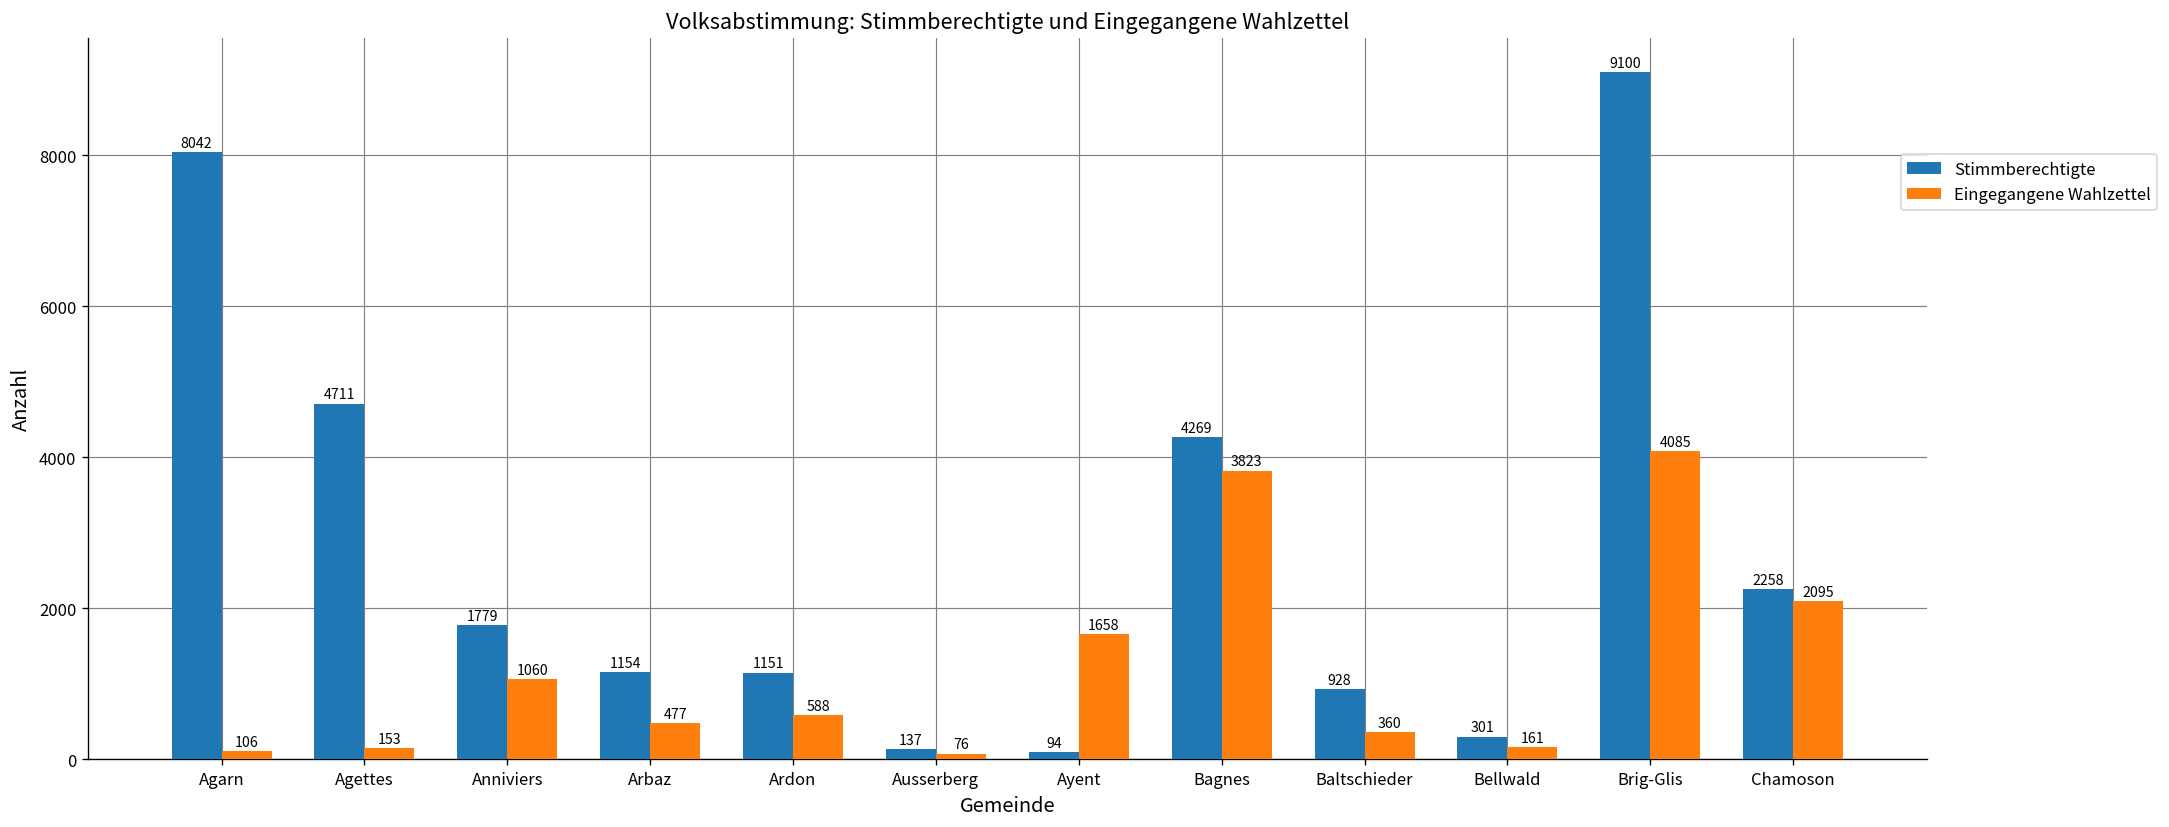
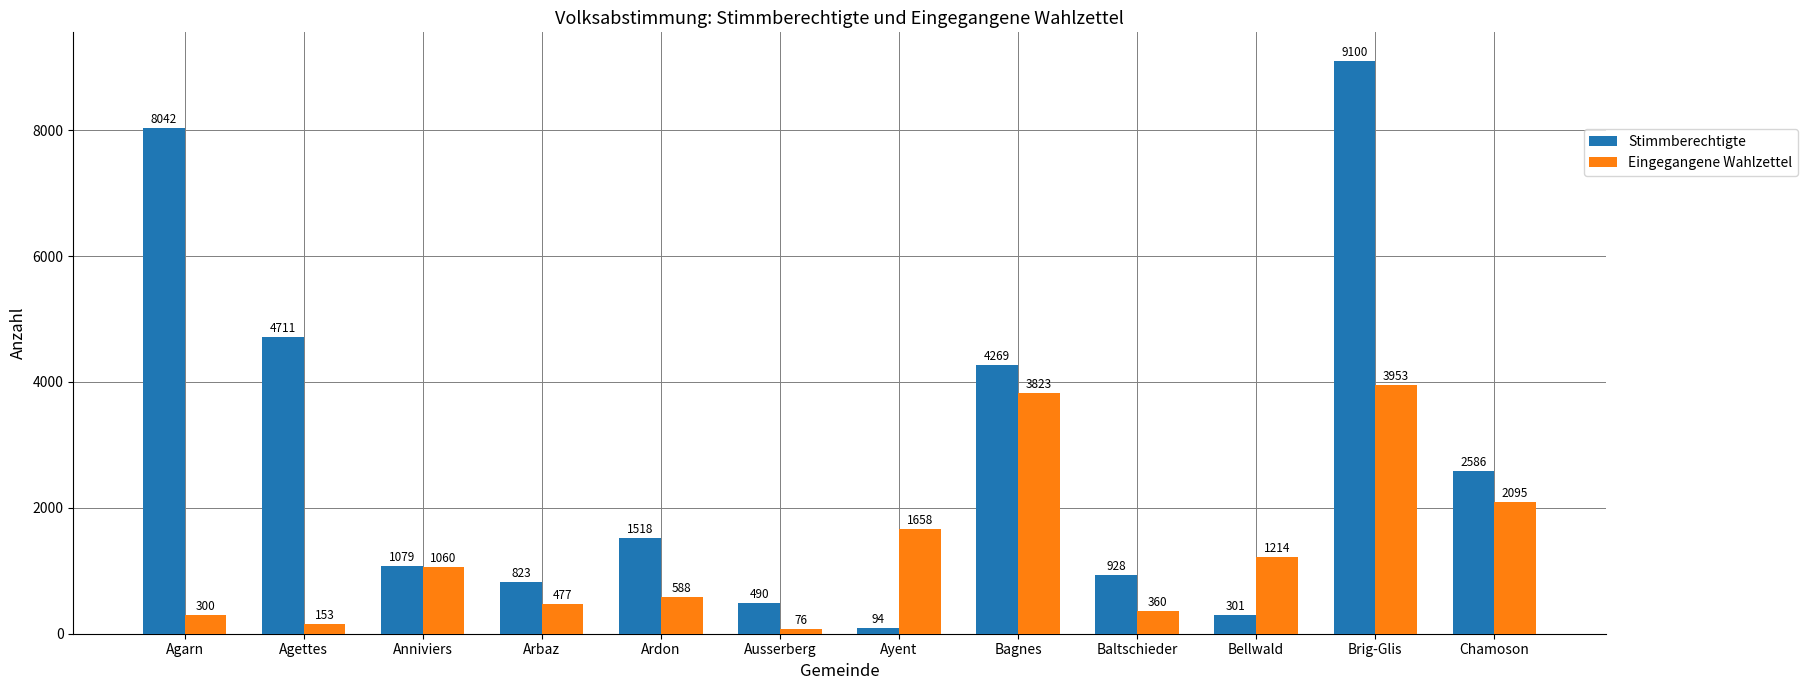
  {
    "Stimmberechtigte": {
      "Agarn": 8042,
      "Agettes": 4711,
-     "Anniviers": 1779,
-     "Arbaz": 1154,
-     "Ardon": 1151,
-     "Ausserberg": 137,
+     "Anniviers": 1079,
+     "Arbaz": 823,
+     "Ardon": 1518,
+     "Ausserberg": 490,
      "Ayent": 94,
      "Bagnes": 4269,
      "Baltschieder": 928,
      "Bellwald": 301,
      "Brig-Glis": 9100,
-     "Chamoson": 2258
+     "Chamoson": 2586
    },
    "Eingegangene Wahlzettel": {
-     "Agarn": 106,
+     "Agarn": 300,
      "Agettes": 153,
      "Anniviers": 1060,
      "Arbaz": 477,
      "Ardon": 588,
      "Ausserberg": 76,
      "Ayent": 1658,
      "Bagnes": 3823,
      "Baltschieder": 360,
-     "Bellwald": 161,
-     "Brig-Glis": 4085,
+     "Bellwald": 1214,
+     "Brig-Glis": 3953,
      "Chamoson": 2095
    }
  }
